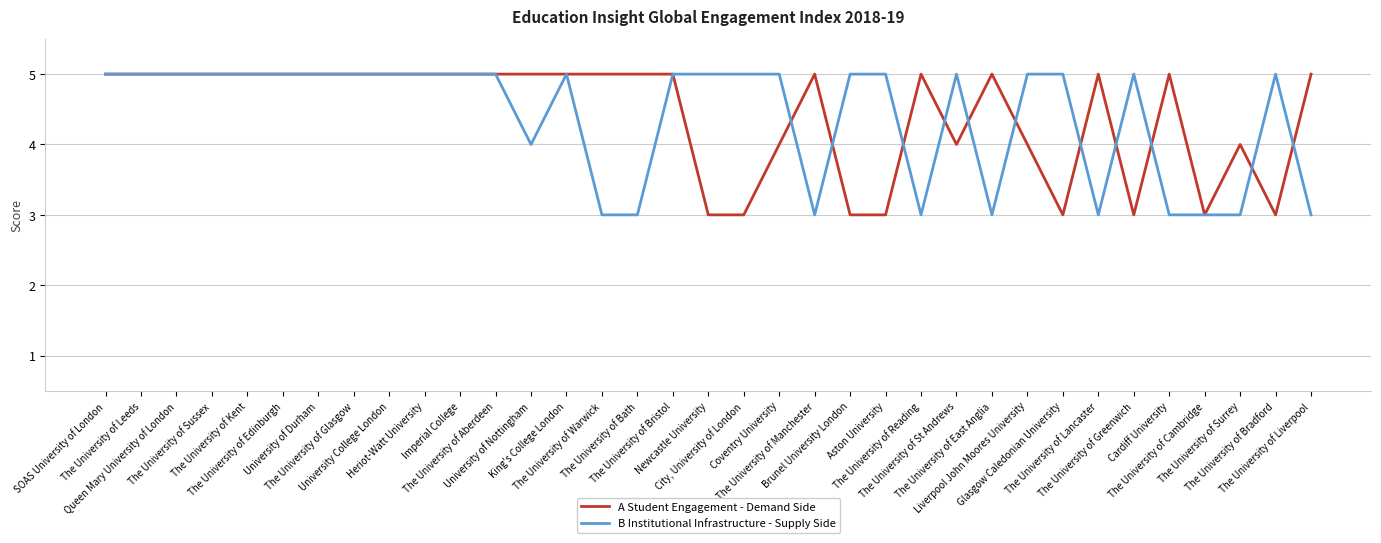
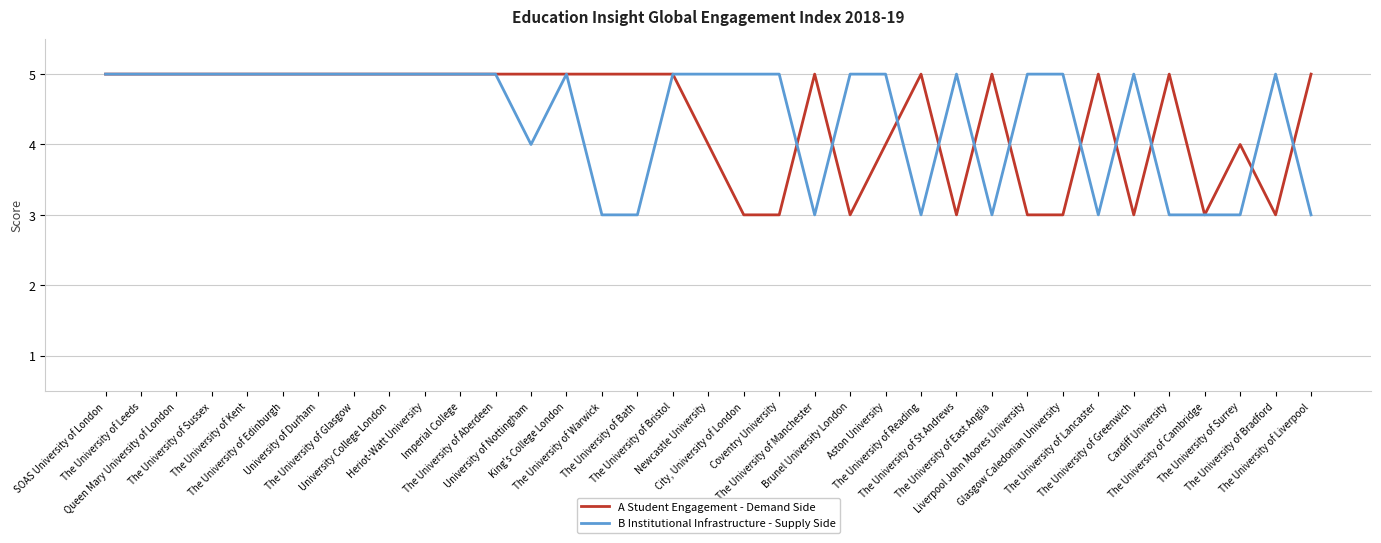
  {
    "A Student Engagement - Demand Side": {
      "University of Nottingham": 5,
      "The University of Warwick": 5,
      "The University of Bath": 5,
-     "Newcastle University": 3,
+     "Newcastle University": 4,
      "City, University of London": 3,
-     "Coventry University": 4,
+     "Coventry University": 3,
      "The University of Manchester": 5,
      "Brunel University London": 3,
-     "Aston University": 3,
+     "Aston University": 4,
      "The University of Reading": 5,
-     "The University of St Andrews": 4,
+     "The University of St Andrews": 3,
      "The University of East Anglia": 5,
-     "Liverpool John Moores University": 4,
+     "Liverpool John Moores University": 3,
      "Glasgow Caledonian University": 3,
      "The University of Lancaster": 5,
      "The University of Greenwich": 3,
      "Cardiff University": 5,
      "The University of Surrey": 4,
      "The University of Bradford": 3,
      "The University of Liverpool": 5
    },
    "B Institutional Infrastructure - Supply Side": {
      "University of Nottingham": 4,
      "The University of Warwick": 3,
      "The University of Bath": 3,
      "Newcastle University": 5,
      "City, University of London": 5,
      "Coventry University": 5,
      "The University of Manchester": 3,
      "Brunel University London": 5,
      "Aston University": 5,
      "The University of Reading": 3,
      "The University of St Andrews": 5,
      "The University of East Anglia": 3,
      "Liverpool John Moores University": 5,
      "Glasgow Caledonian University": 5,
      "The University of Lancaster": 3,
      "The University of Greenwich": 5,
      "Cardiff University": 3,
      "The University of Surrey": 3,
      "The University of Bradford": 5,
      "The University of Liverpool": 3
    }
  }
